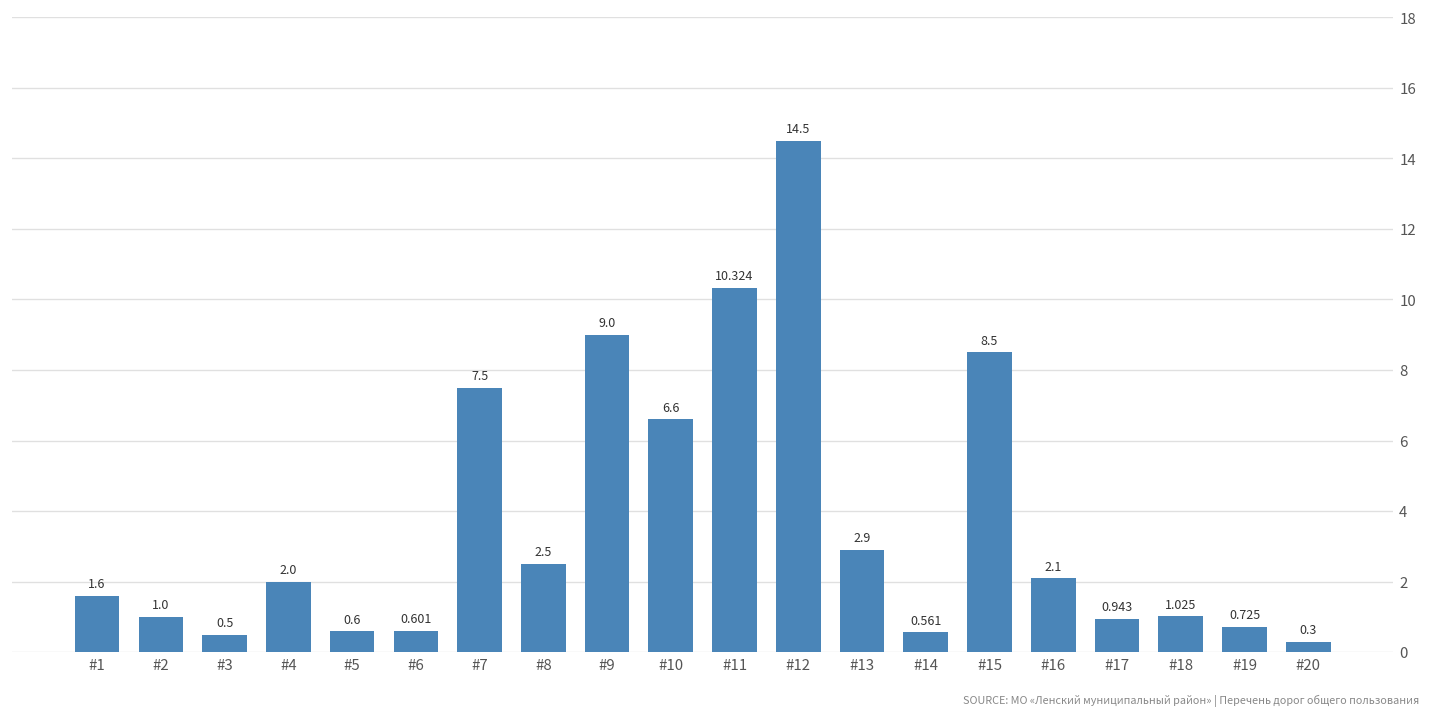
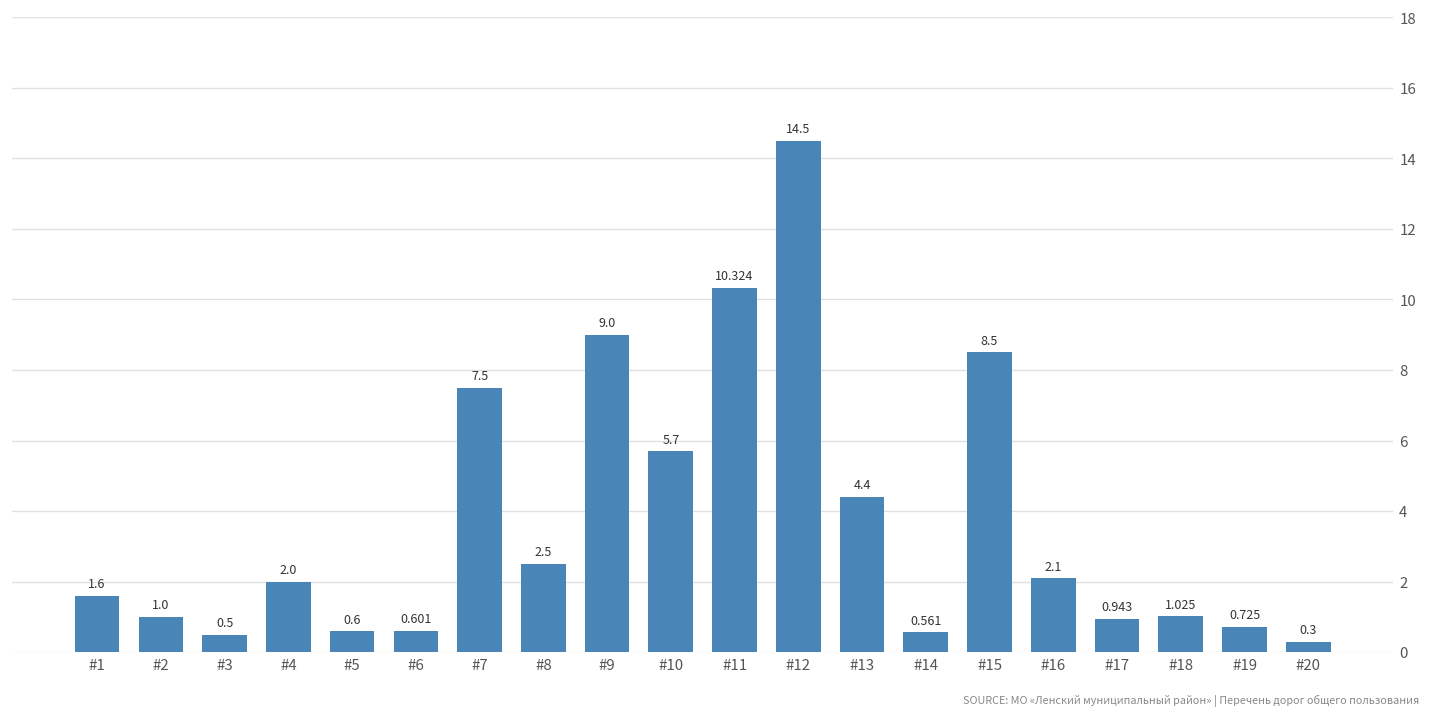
  {
    "#1": 1.6,
    "#2": 1.0,
    "#3": 0.5,
    "#4": 2.0,
    "#5": 0.6,
    "#6": 0.601,
    "#7": 7.5,
    "#8": 2.5,
    "#9": 9.0,
-   "#10": 6.6,
+   "#10": 5.7,
    "#11": 10.324,
    "#12": 14.5,
-   "#13": 2.9,
+   "#13": 4.4,
    "#14": 0.561,
    "#15": 8.5,
    "#16": 2.1,
    "#17": 0.943,
    "#18": 1.025,
    "#19": 0.725,
    "#20": 0.3
  }
